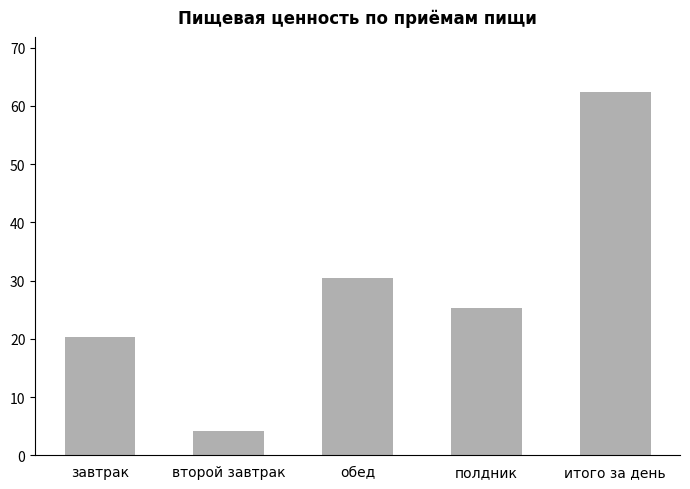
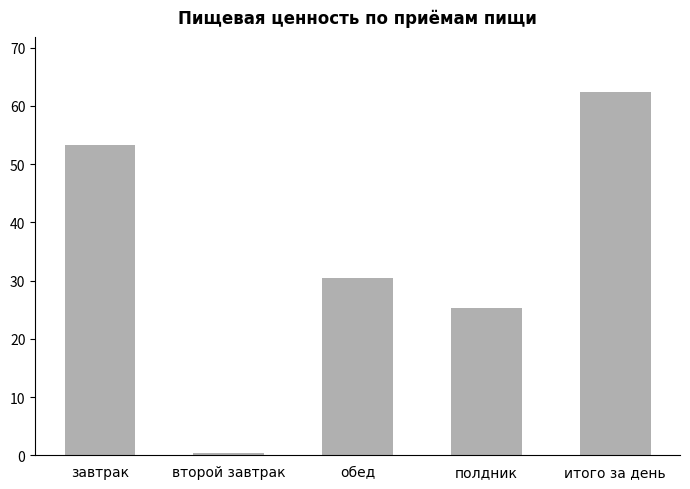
  {
-   "завтрак": 20,
-   "второй завтрак": 4,
+   "завтрак": 53,
+   "второй завтрак": 0,
    "обед": 30,
    "полдник": 25,
    "итого за день": 62
  }
